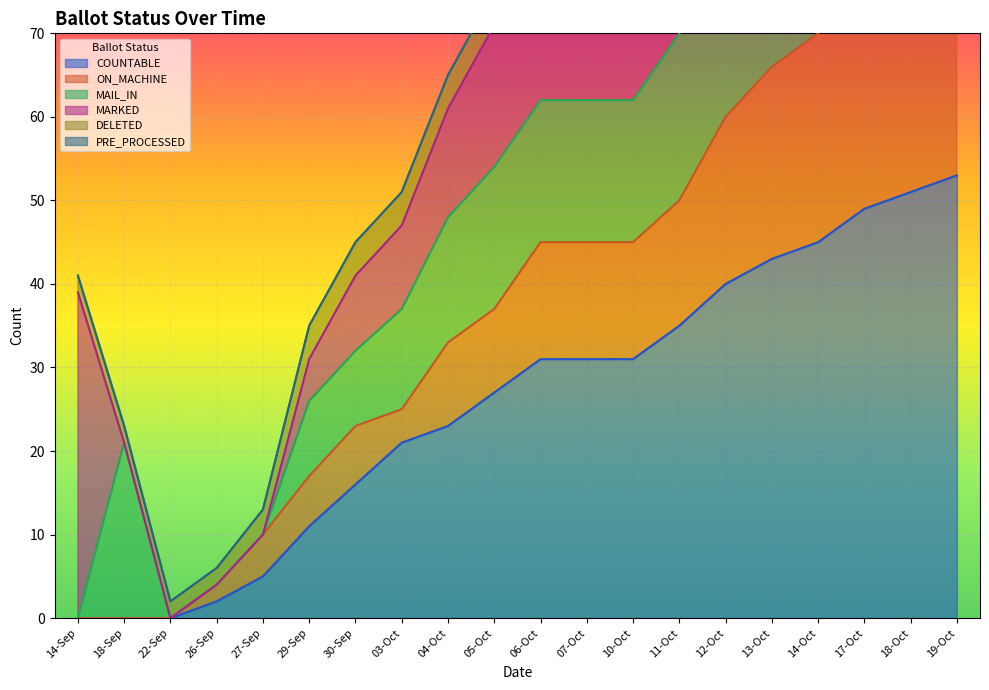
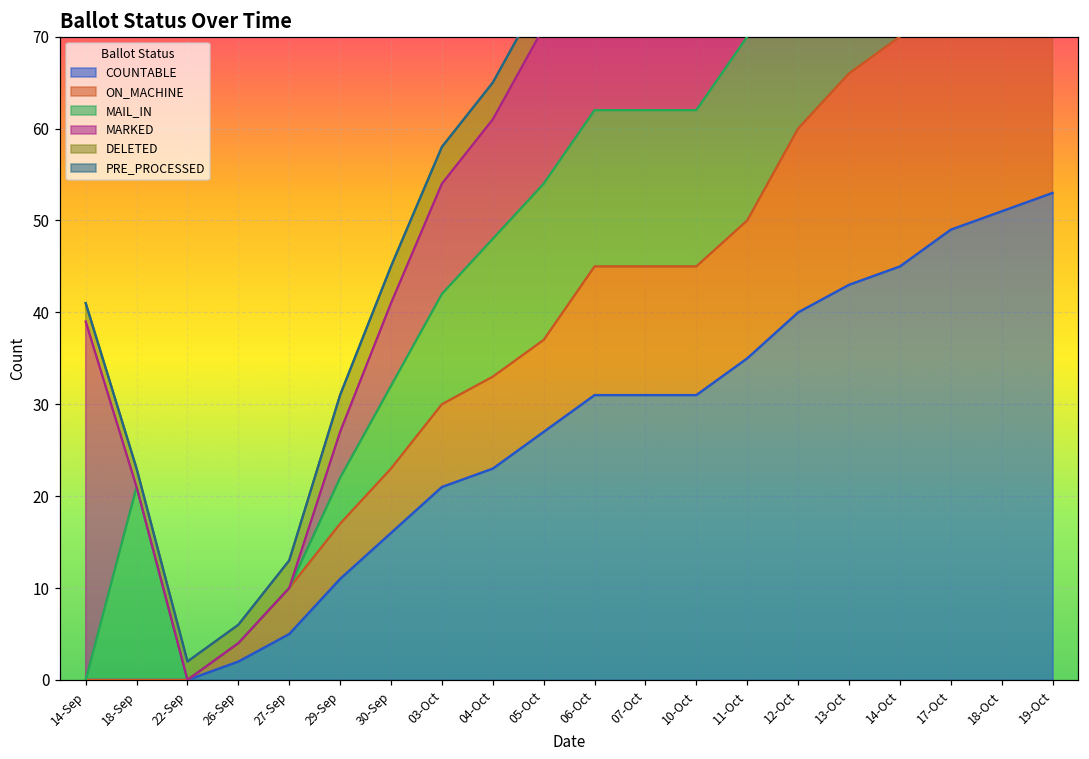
  {
    "ON_MACHINE": {
      "29-Sep": 6,
      "30-Sep": 7,
-     "03-Oct": 4,
+     "03-Oct": 9,
      "04-Oct": 10,
      "05-Oct": 10,
      "06-Oct": 14,
      "07-Oct": 14,
      "10-Oct": 14,
      "11-Oct": 15,
      "12-Oct": 20,
      "13-Oct": 23,
      "14-Oct": 25
    },
    "MAIL_IN": {
-     "29-Sep": 9,
+     "29-Sep": 5,
      "30-Sep": 9,
      "03-Oct": 12,
      "04-Oct": 15,
      "05-Oct": 17,
      "06-Oct": 17,
      "07-Oct": 17,
      "10-Oct": 17,
      "11-Oct": 20
    },
    "MARKED": {
      "14-Sep": 39,
      "29-Sep": 5,
      "30-Sep": 9,
-     "03-Oct": 10,
+     "03-Oct": 12,
      "04-Oct": 13
    }
  }
